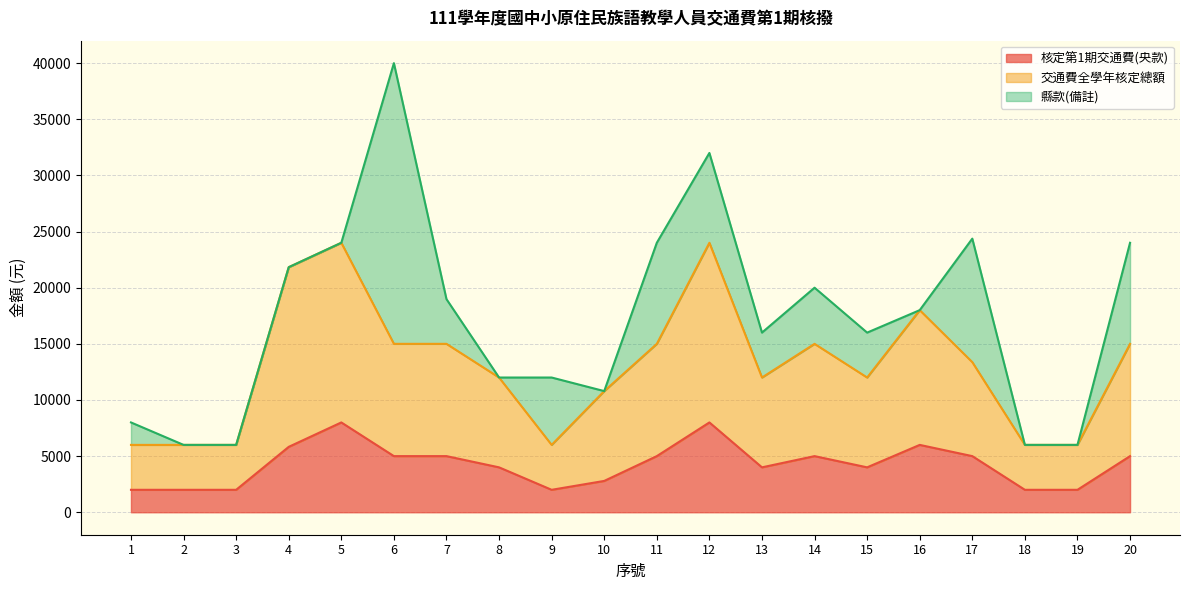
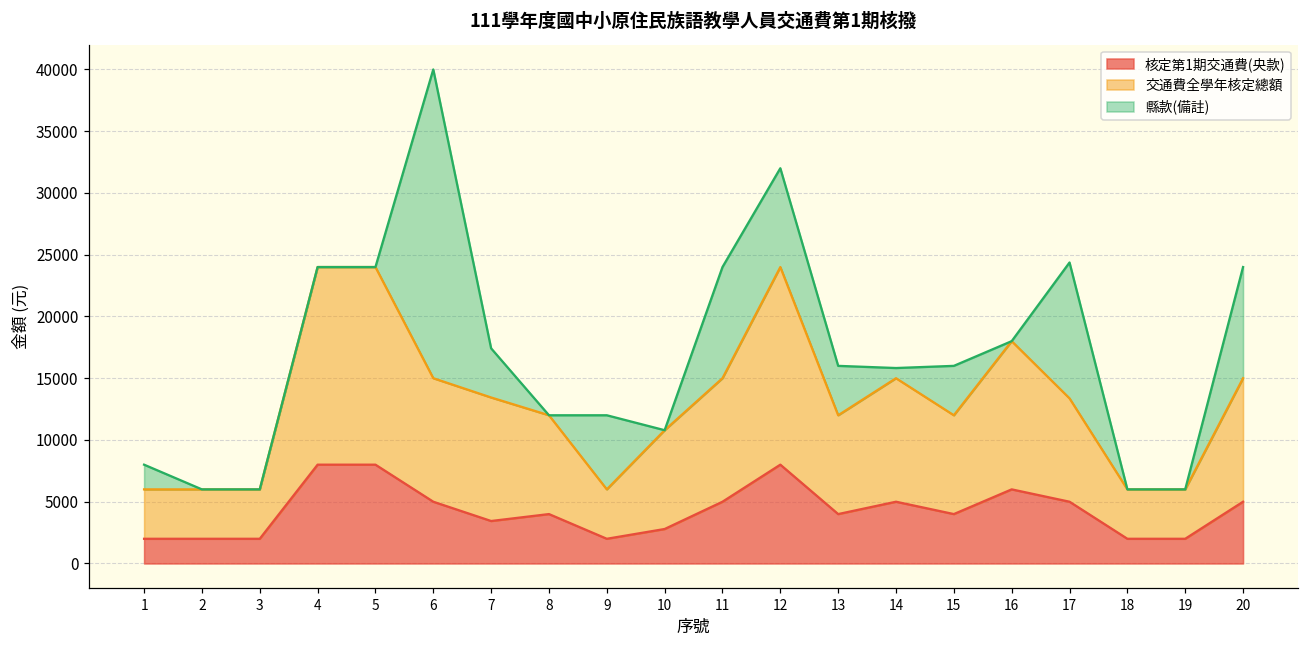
  {
    "核定第1期交通費(央款)": {
      "1": 2000,
      "2": 2000,
      "3": 2000,
-     "4": 5800,
+     "4": 8000,
      "5": 8000,
      "6": 5000,
-     "7": 5000,
+     "7": 3400,
      "8": 4000,
      "9": 2000,
      "10": 2800,
      "11": 5000,
      "12": 8000,
      "13": 4000,
      "14": 5000,
      "15": 4000,
      "16": 6000,
      "17": 5000,
      "18": 2000,
      "19": 2000,
      "20": 5000
    },
    "交通費全學年核定總額": {
      "1": 4000,
      "6": 10000,
      "7": 10000,
      "9": 4000,
      "11": 10000,
      "12": 16000,
      "13": 8000,
      "14": 10000,
      "15": 8000,
      "17": 8400,
      "20": 10000
    },
    "縣款(備註)": {
      "1": 2000,
      "6": 25000,
      "7": 4000,
      "9": 6000,
      "11": 9000,
      "12": 8000,
      "13": 4000,
-     "14": 5000,
+     "14": 800,
      "15": 4000,
      "17": 11000,
      "20": 9000
    }
  }
